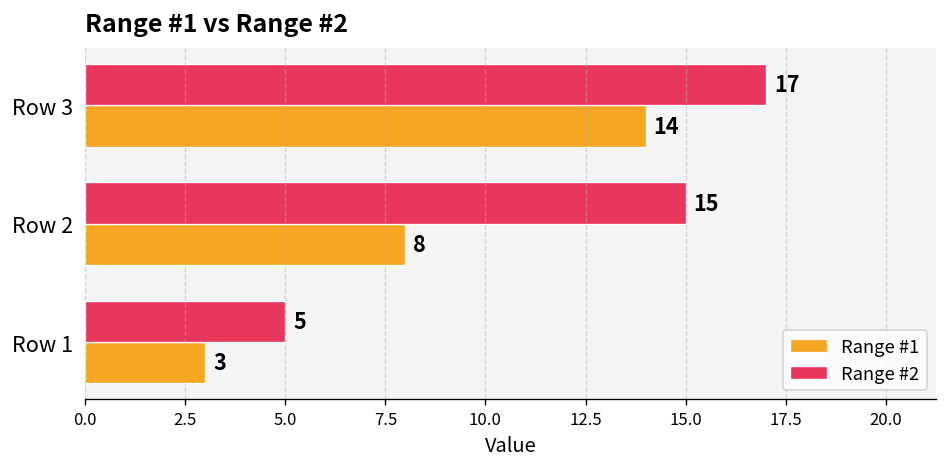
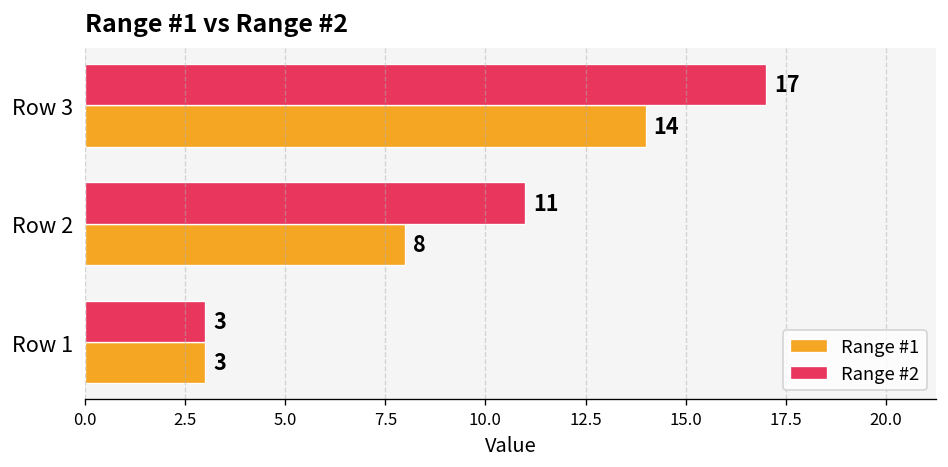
  {
    "Range #1": {
      "Row 3": 14,
      "Row 2": 8,
      "Row 1": 3
    },
    "Range #2": {
      "Row 3": 17,
-     "Row 2": 15,
-     "Row 1": 5
+     "Row 2": 11,
+     "Row 1": 3
    }
  }
